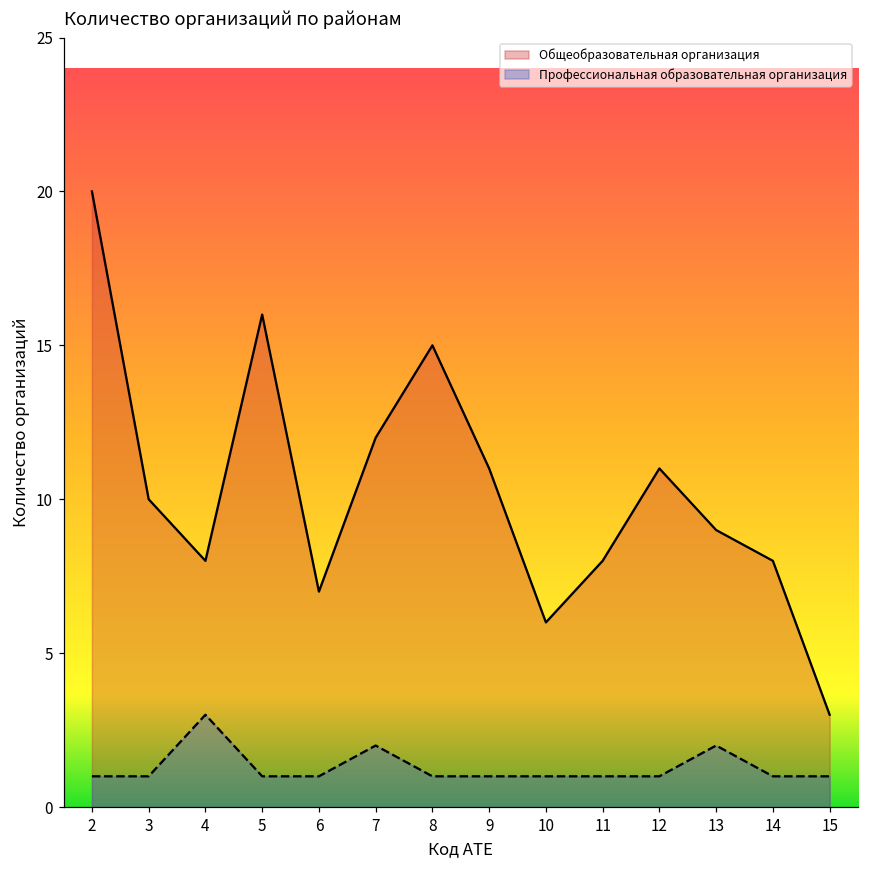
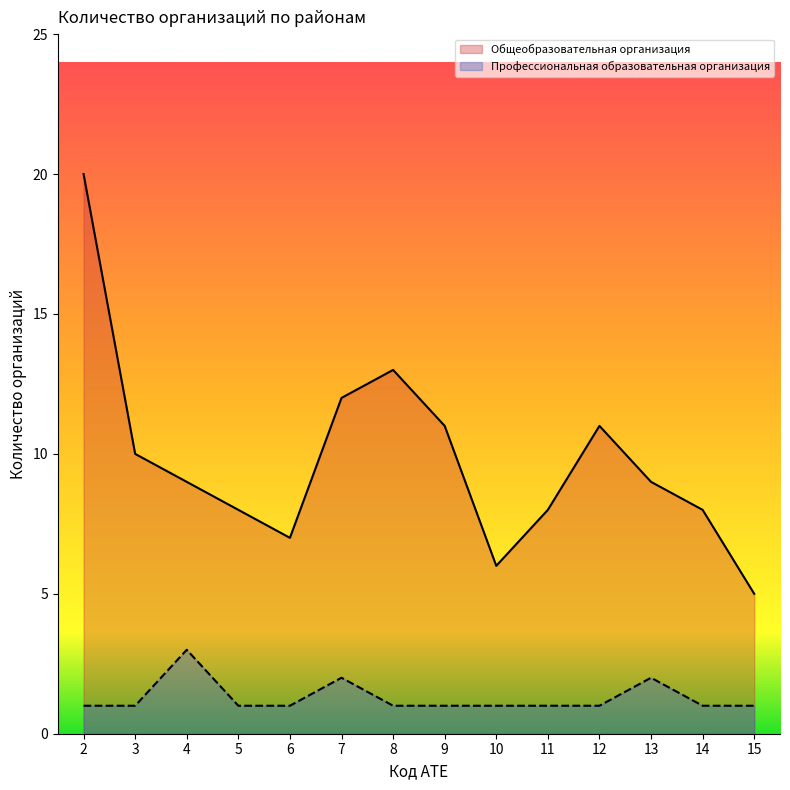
  {
    "Общеобразовательная организация": {
      "2": 20,
      "3": 10,
-     "4": 8,
-     "5": 16,
+     "4": 9,
+     "5": 8,
      "6": 7,
      "7": 12,
-     "8": 15,
+     "8": 13,
      "9": 11,
      "10": 6,
      "11": 8,
      "12": 11,
      "13": 9,
      "14": 8,
-     "15": 3
+     "15": 5
    },
    "Профессиональная образовательная организация": {
      "2": 1,
      "3": 1,
      "4": 3,
      "5": 1,
      "6": 1,
      "7": 2,
      "8": 1,
      "9": 1,
      "10": 1,
      "11": 1,
      "12": 1,
      "13": 2,
      "14": 1,
      "15": 1
    }
  }
